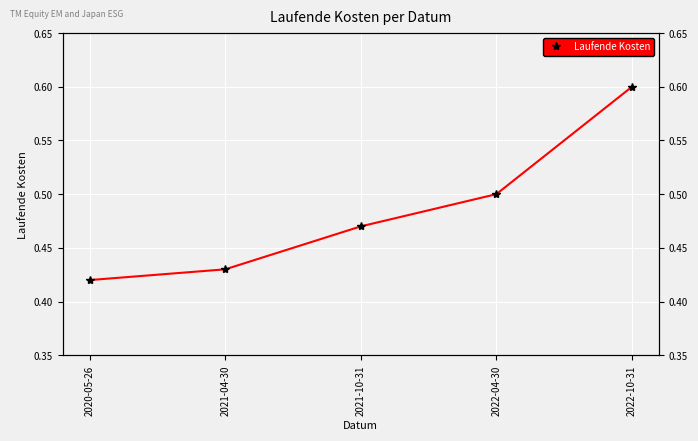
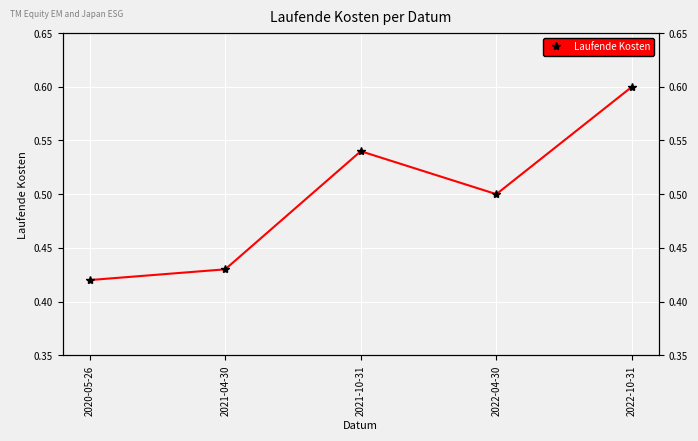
  {
    "2020-05-26": 0.42,
    "2021-04-30": 0.43,
-   "2021-10-31": 0.47,
+   "2021-10-31": 0.54,
    "2022-04-30": 0.50,
    "2022-10-31": 0.60
  }
